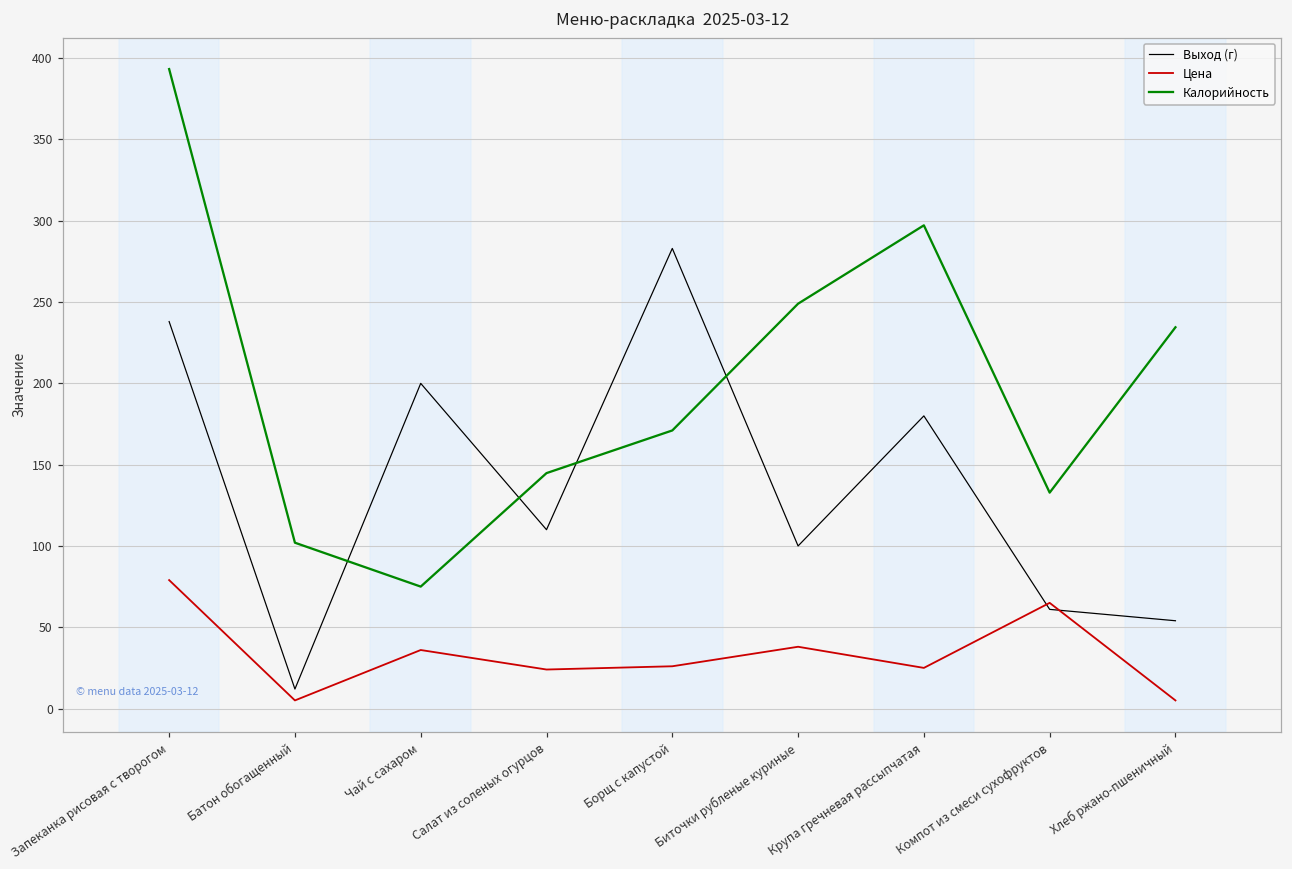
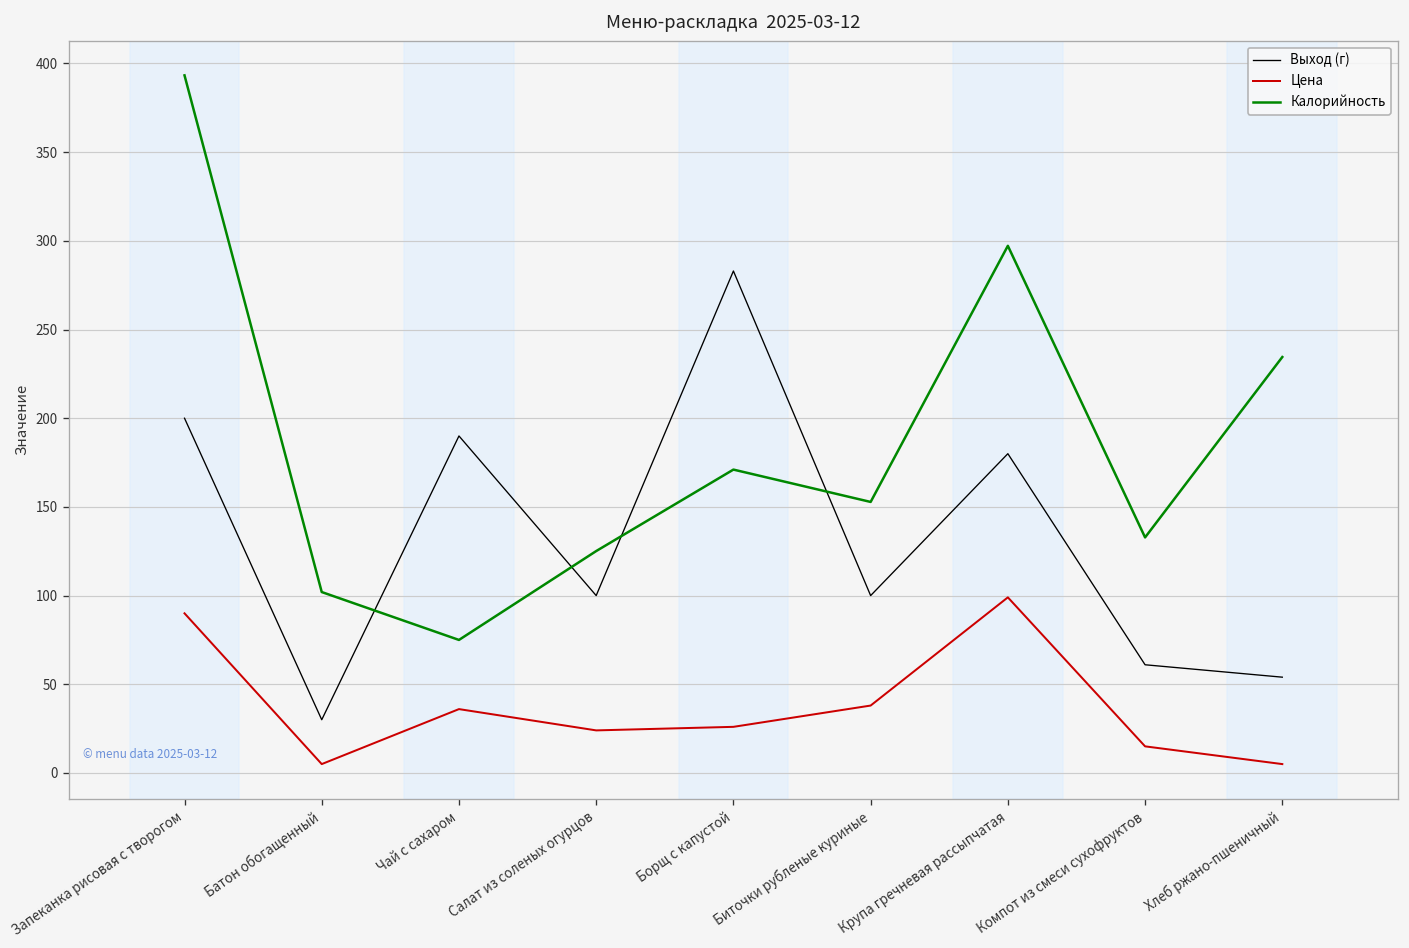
  {
    "Выход (г)": {
-     "Запеканка рисовая с творогом": 238,
-     "Батон обогащенный": 12,
-     "Чай с сахаром": 200,
-     "Салат из соленых огурцов": 110,
+     "Запеканка рисовая с творогом": 200,
+     "Батон обогащенный": 30,
+     "Чай с сахаром": 190,
+     "Салат из соленых огурцов": 100,
      "Борщ с капустой": 283,
      "Биточки рубленые куриные": 100,
      "Крупа гречневая рассыпчатая": 180,
      "Компот из смеси сухофруктов": 61,
      "Хлеб ржано-пшеничный": 54
    },
    "Цена": {
-     "Запеканка рисовая с творогом": 79,
+     "Запеканка рисовая с творогом": 90,
      "Батон обогащенный": 5,
      "Чай с сахаром": 36,
      "Салат из соленых огурцов": 24,
      "Борщ с капустой": 26,
      "Биточки рубленые куриные": 38,
-     "Крупа гречневая рассыпчатая": 25,
-     "Компот из смеси сухофруктов": 65,
+     "Крупа гречневая рассыпчатая": 99,
+     "Компот из смеси сухофруктов": 15,
      "Хлеб ржано-пшеничный": 5
    },
    "Калорийность": {
      "Запеканка рисовая с творогом": 393,
      "Батон обогащенный": 102,
      "Чай с сахаром": 75,
-     "Салат из соленых огурцов": 145,
+     "Салат из соленых огурцов": 125,
      "Борщ с капустой": 171,
-     "Биточки рубленые куриные": 249,
+     "Биточки рубленые куриные": 153,
      "Крупа гречневая рассыпчатая": 297,
      "Компот из смеси сухофруктов": 133,
      "Хлеб ржано-пшеничный": 235
    }
  }
